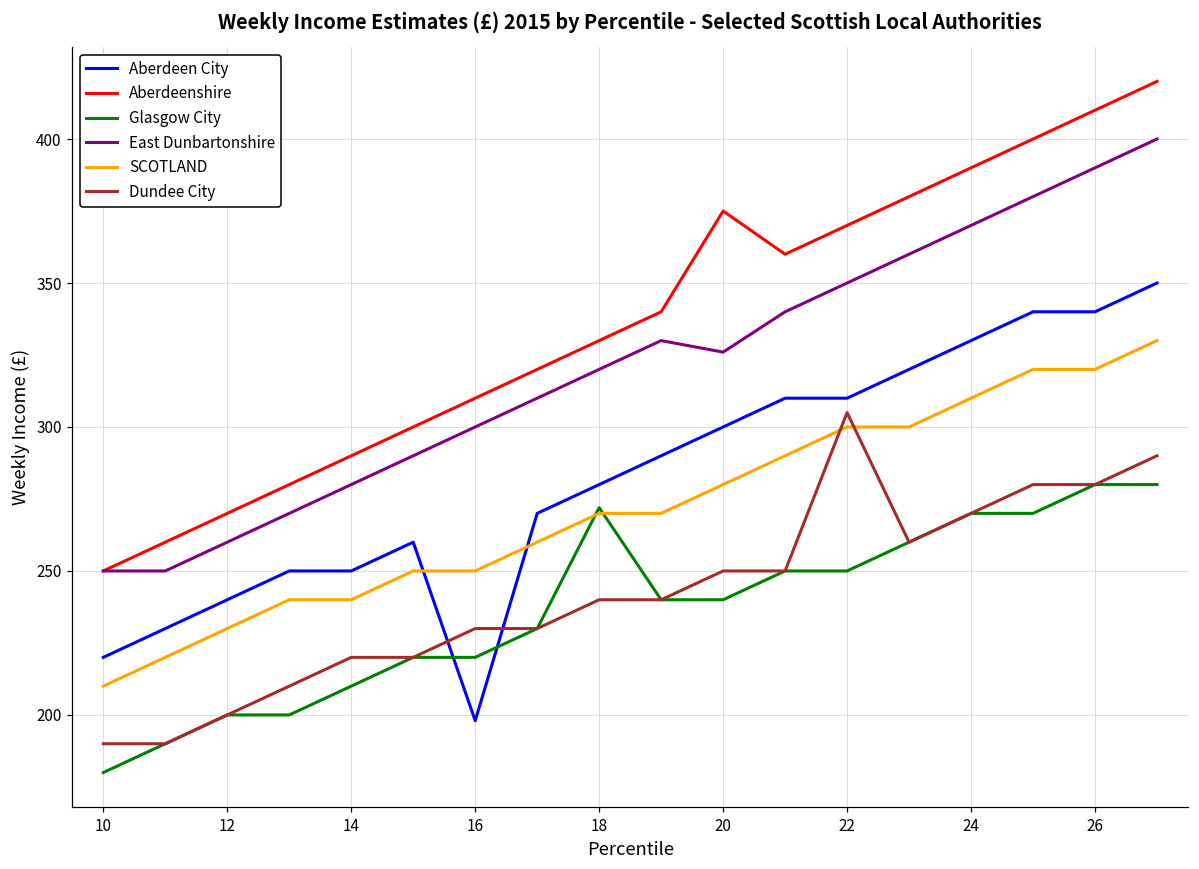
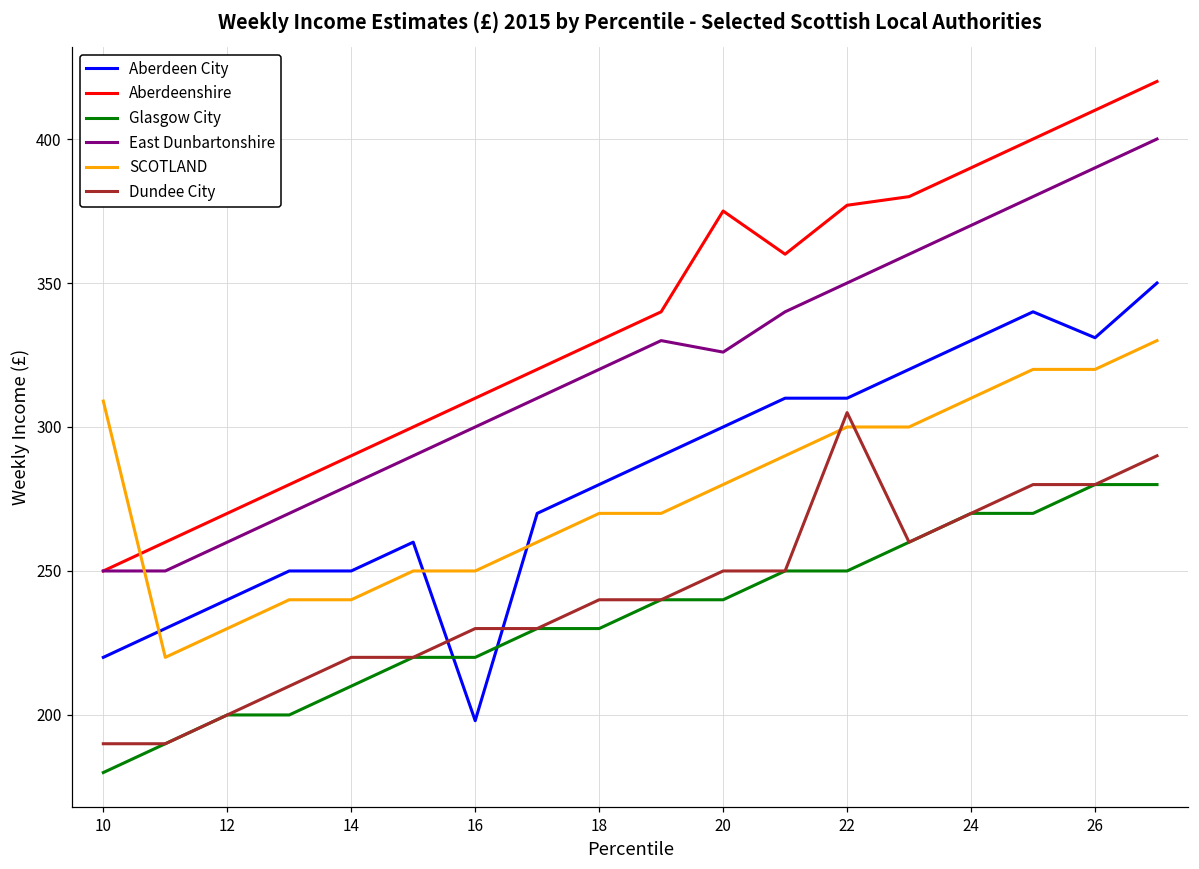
  {
    "Aberdeen City": {
      "10": 220,
      "12": 240,
      "14": 250,
      "16": 198,
      "18": 280,
      "20": 300,
      "22": 310,
      "24": 330,
-     "26": 340
+     "26": 331
    },
    "Aberdeenshire": {
      "12": 270,
      "14": 290,
      "16": 310,
      "18": 330,
      "20": 375,
-     "22": 370,
+     "22": 377,
      "24": 390,
      "26": 410
    },
    "Glasgow City": {
      "10": 180,
      "14": 210,
      "16": 220,
-     "18": 272,
+     "18": 230,
      "20": 240,
      "22": 250
    },
    "East Dunbartonshire": {
      "12": 260,
      "14": 280,
      "16": 300,
      "18": 320,
      "20": 326,
      "22": 350,
      "24": 370,
      "26": 390
    },
    "SCOTLAND": {
-     "10": 210,
+     "10": 309,
      "12": 230,
      "14": 240,
      "16": 250,
      "18": 270,
      "20": 280,
      "22": 300,
      "24": 310,
      "26": 320
    },
    "Dundee City": {
      "10": 190,
      "14": 220,
      "16": 230,
      "18": 240,
      "20": 250,
      "22": 305
    }
  }
